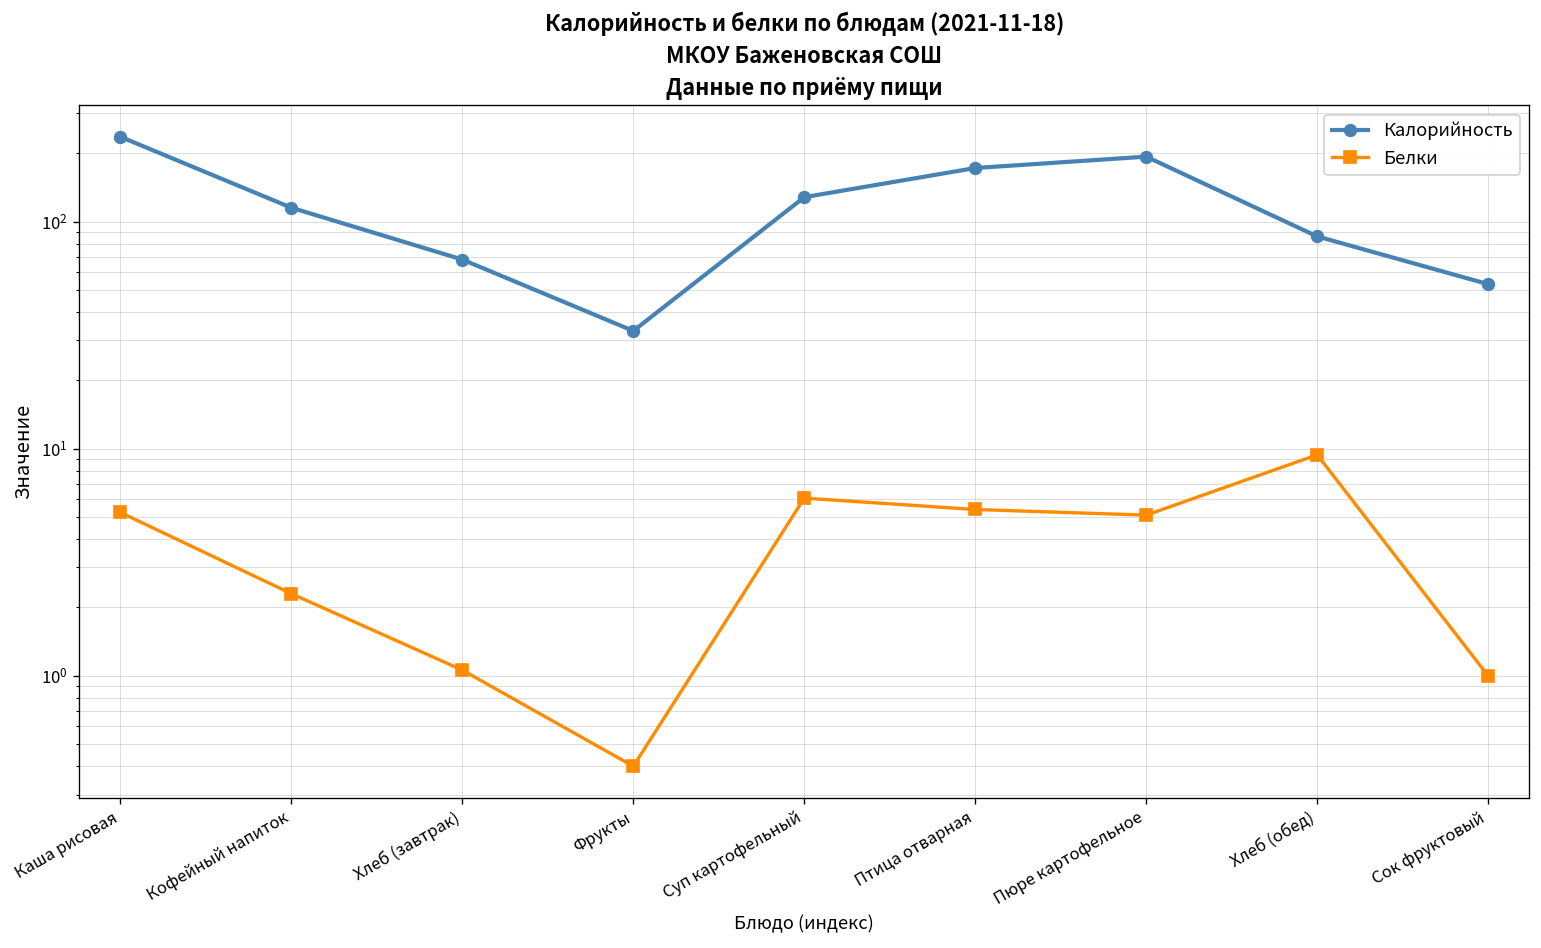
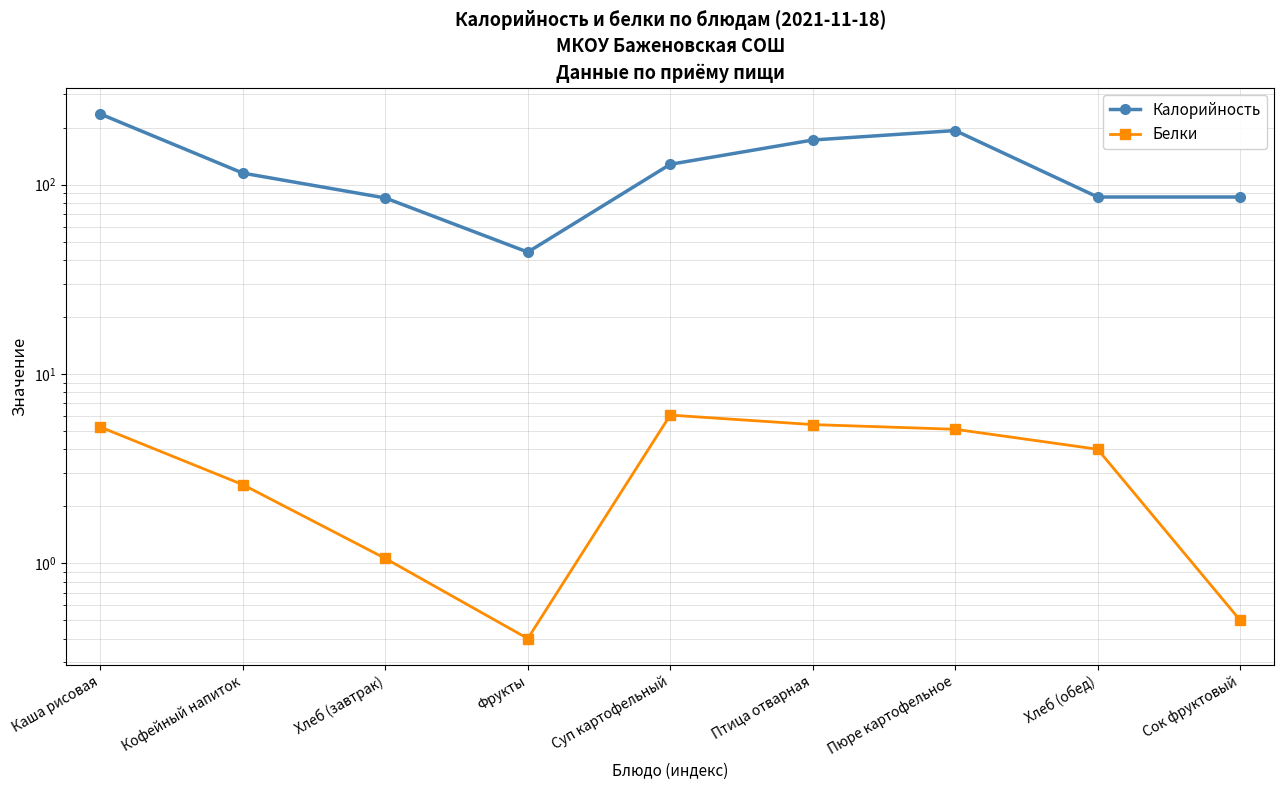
  {
    "Калорийность": {
      "Каша рисовая": 240,
      "Кофейный напиток": 120,
-     "Хлеб (завтрак)": 68,
-     "Фрукты": 33,
+     "Хлеб (завтрак)": 90,
+     "Фрукты": 44,
      "Суп картофельный": 130,
      "Птица отварная": 170,
      "Пюре картофельное": 190,
      "Хлеб (обед)": 90,
-     "Сок фруктовый": 53
+     "Сок фруктовый": 90
    },
    "Белки": {
      "Каша рисовая": 5.2,
-     "Кофейный напиток": 2.3,
+     "Кофейный напиток": 2.6,
      "Хлеб (завтрак)": 1.1,
      "Фрукты": 0.4,
      "Суп картофельный": 6.1,
      "Птица отварная": 5.4,
      "Пюре картофельное": 5.1,
-     "Хлеб (обед)": 9,
-     "Сок фруктовый": 1.0
+     "Хлеб (обед)": 4.0,
+     "Сок фруктовый": 0.5
    }
  }
